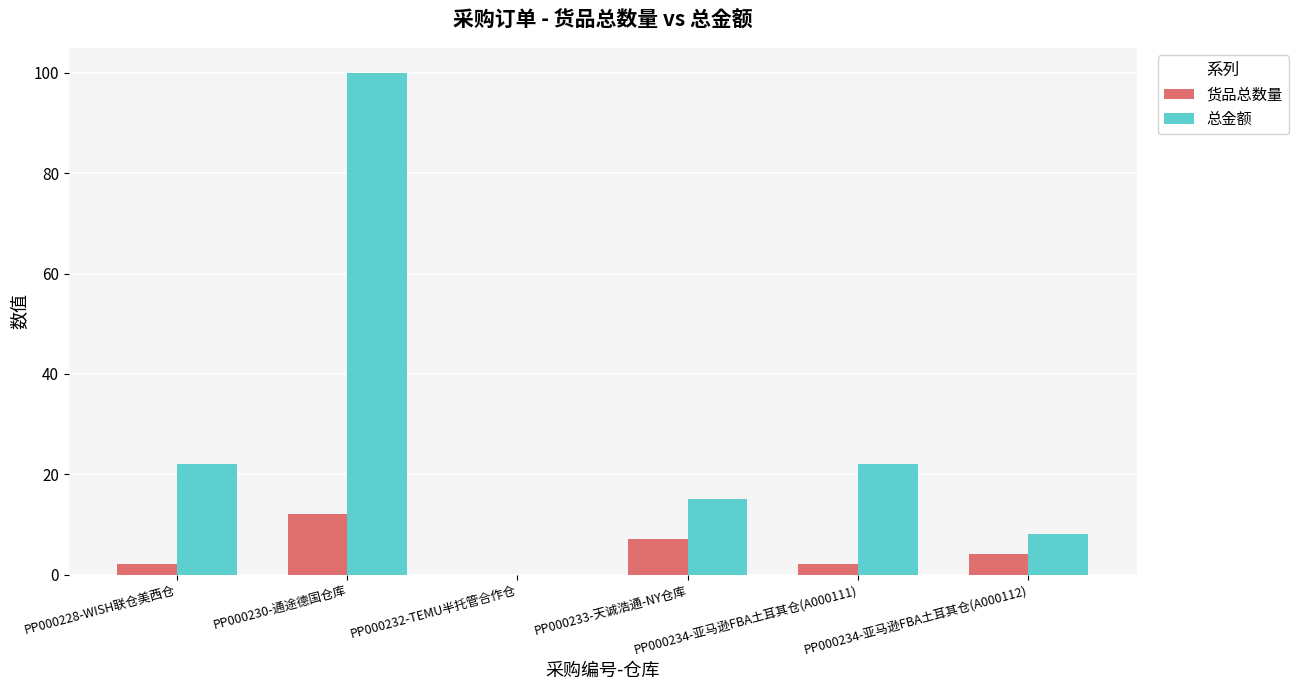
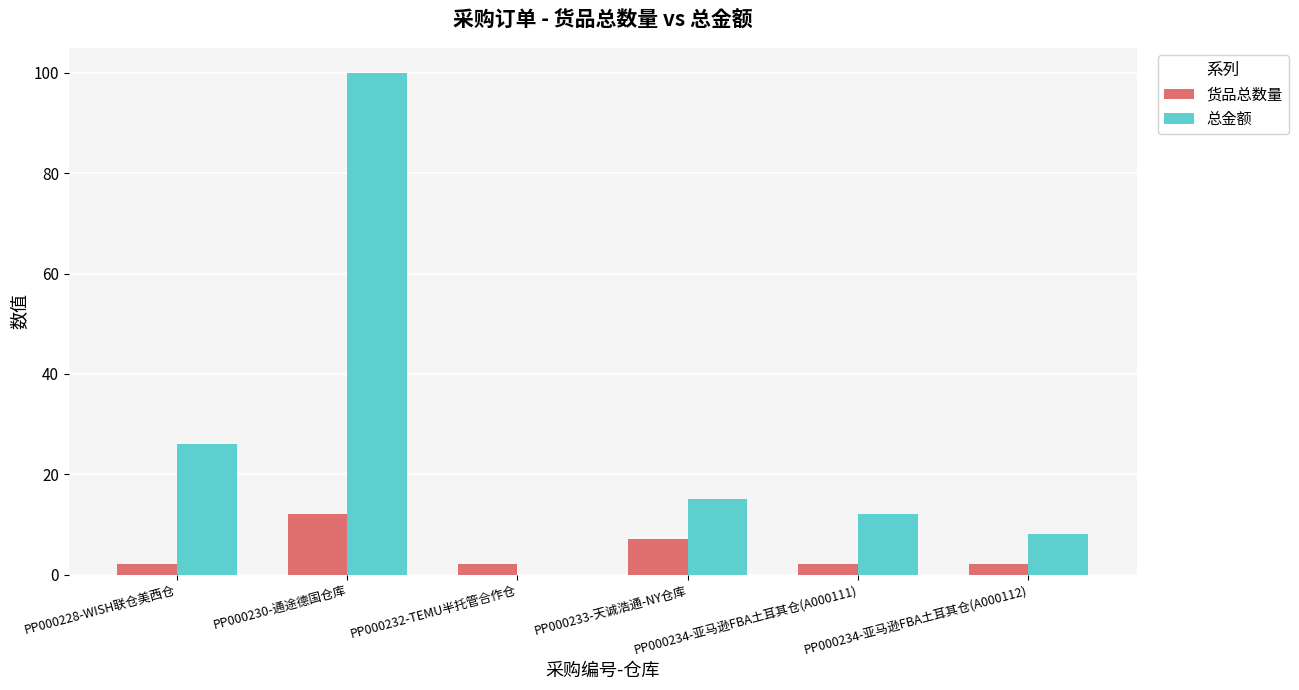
  {
    "货品总数量": {
      "PP000228-WISH联仓美西仓": 2,
      "PP000230-通途德国仓库": 12,
-     "PP000232-TEMU半托管合作仓": 0,
+     "PP000232-TEMU半托管合作仓": 2,
      "PP000233-天诚浩通-NY仓库": 7,
      "PP000234-亚马逊FBA土耳其仓(A000111)": 2,
-     "PP000234-亚马逊FBA土耳其仓(A000112)": 4
+     "PP000234-亚马逊FBA土耳其仓(A000112)": 2
    },
    "总金额": {
-     "PP000228-WISH联仓美西仓": 22,
+     "PP000228-WISH联仓美西仓": 26,
      "PP000230-通途德国仓库": 100,
      "PP000232-TEMU半托管合作仓": 0,
      "PP000233-天诚浩通-NY仓库": 15,
-     "PP000234-亚马逊FBA土耳其仓(A000111)": 22,
+     "PP000234-亚马逊FBA土耳其仓(A000111)": 12,
      "PP000234-亚马逊FBA土耳其仓(A000112)": 8
    }
  }
